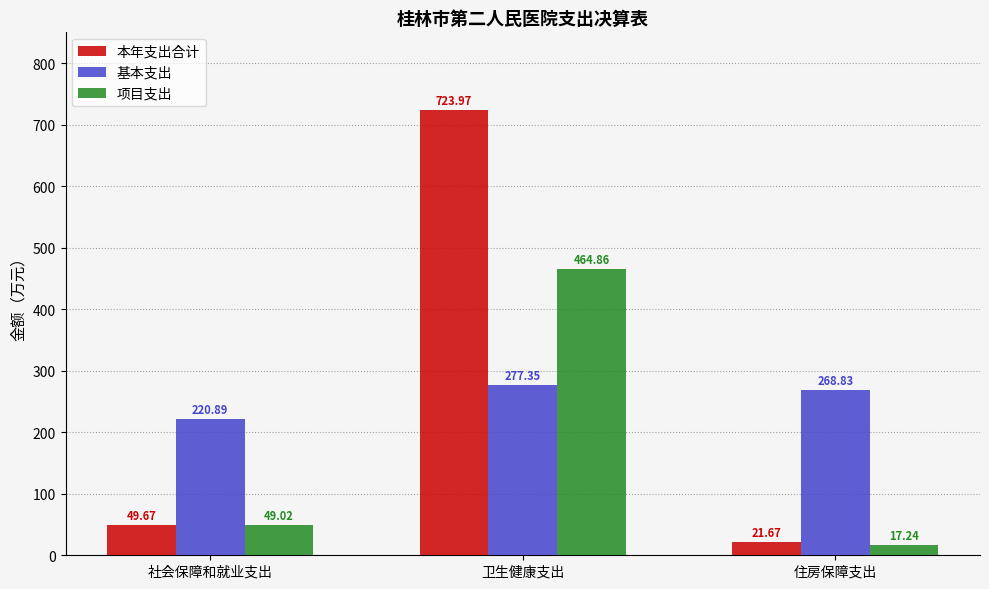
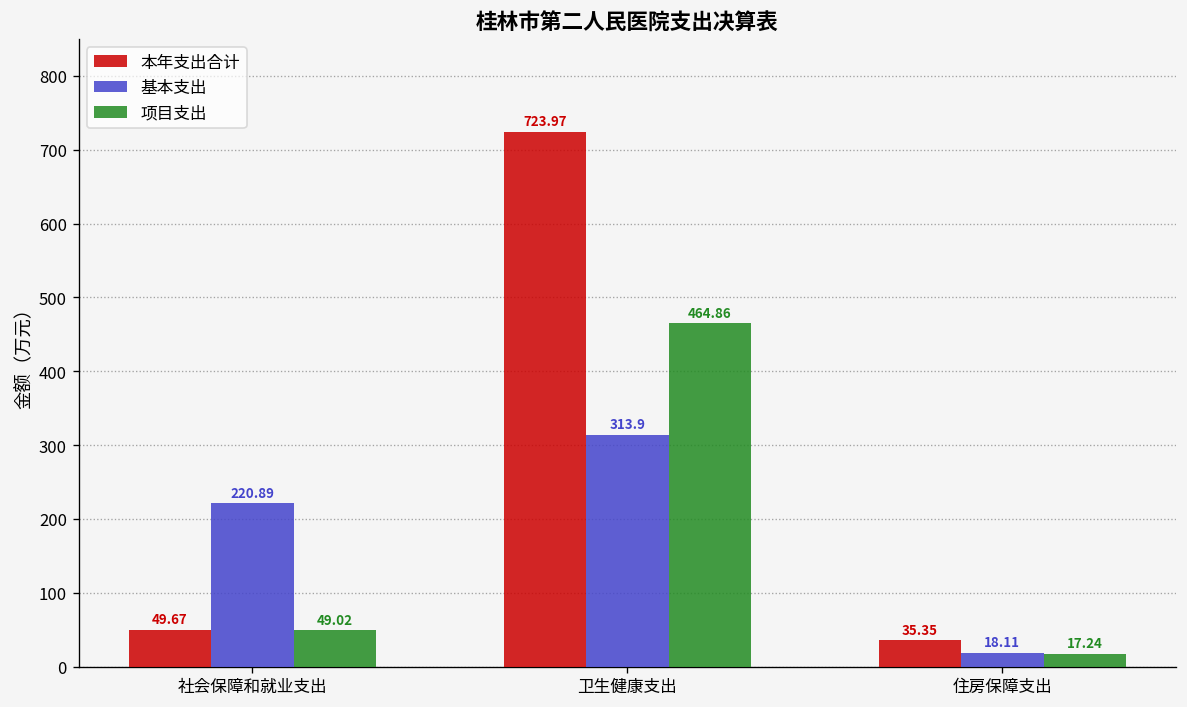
  {
    "本年支出合计": {
      "社会保障和就业支出": 49.67,
      "卫生健康支出": 723.97,
-     "住房保障支出": 21.67
+     "住房保障支出": 35.35
    },
    "基本支出": {
      "社会保障和就业支出": 220.89,
-     "卫生健康支出": 277.35,
-     "住房保障支出": 268.83
+     "卫生健康支出": 313.9,
+     "住房保障支出": 18.11
    },
    "项目支出": {
      "社会保障和就业支出": 49.02,
      "卫生健康支出": 464.86,
      "住房保障支出": 17.24
    }
  }
